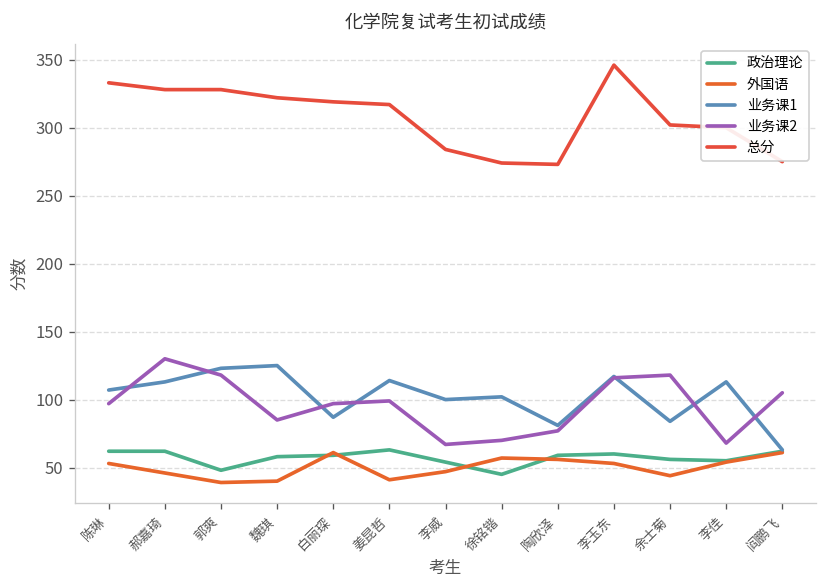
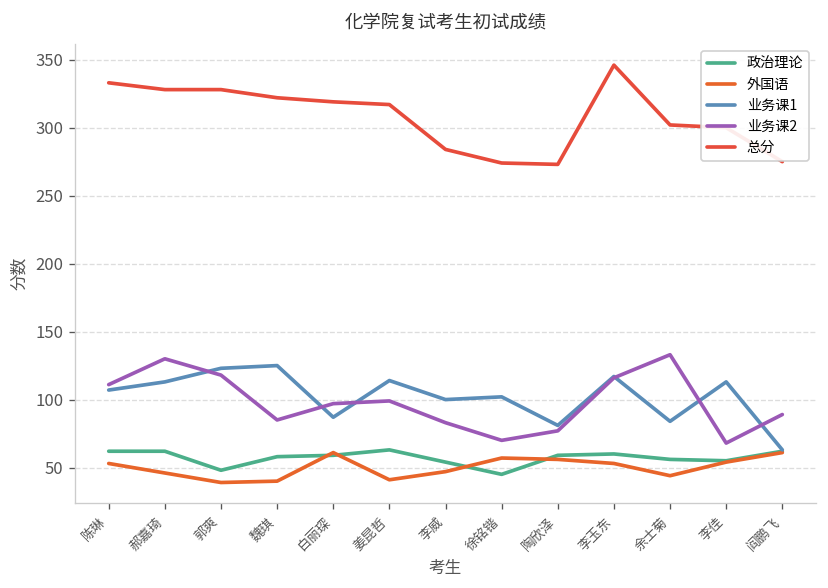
  {
    "业务课2": {
-     "陈琳": 97,
+     "陈琳": 111,
      "郝嘉琦": 130,
      "郭爽": 118,
      "魏琪": 85,
      "白丽琛": 97,
      "姜昆哲": 99,
-     "李威": 67,
+     "李威": 83,
      "徐铭锴": 70,
      "陶欣泽": 77,
-     "余士菊": 118,
+     "余士菊": 133,
      "李佳": 68,
-     "阎鹏飞": 105
+     "阎鹏飞": 89
    }
  }
